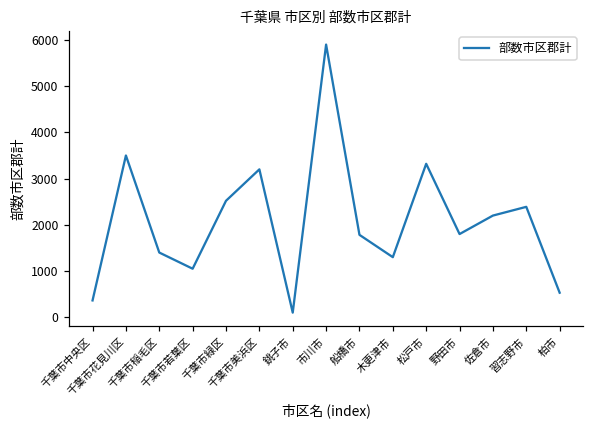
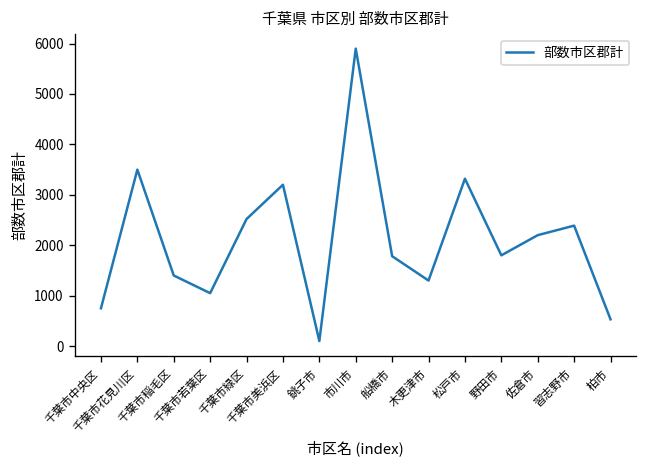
  {
-   "千葉市中央区": 400,
+   "千葉市中央区": 800,
    "千葉市花見川区": 3500,
    "千葉市稲毛区": 1400,
    "千葉市若葉区": 1100,
    "千葉市緑区": 2500,
    "千葉市美浜区": 3200,
    "銚子市": 100,
    "市川市": 5900,
    "船橋市": 1800,
    "木更津市": 1300,
    "松戸市": 3300,
    "野田市": 1800,
    "佐倉市": 2200,
    "習志野市": 2400,
    "柏市": 500
  }
